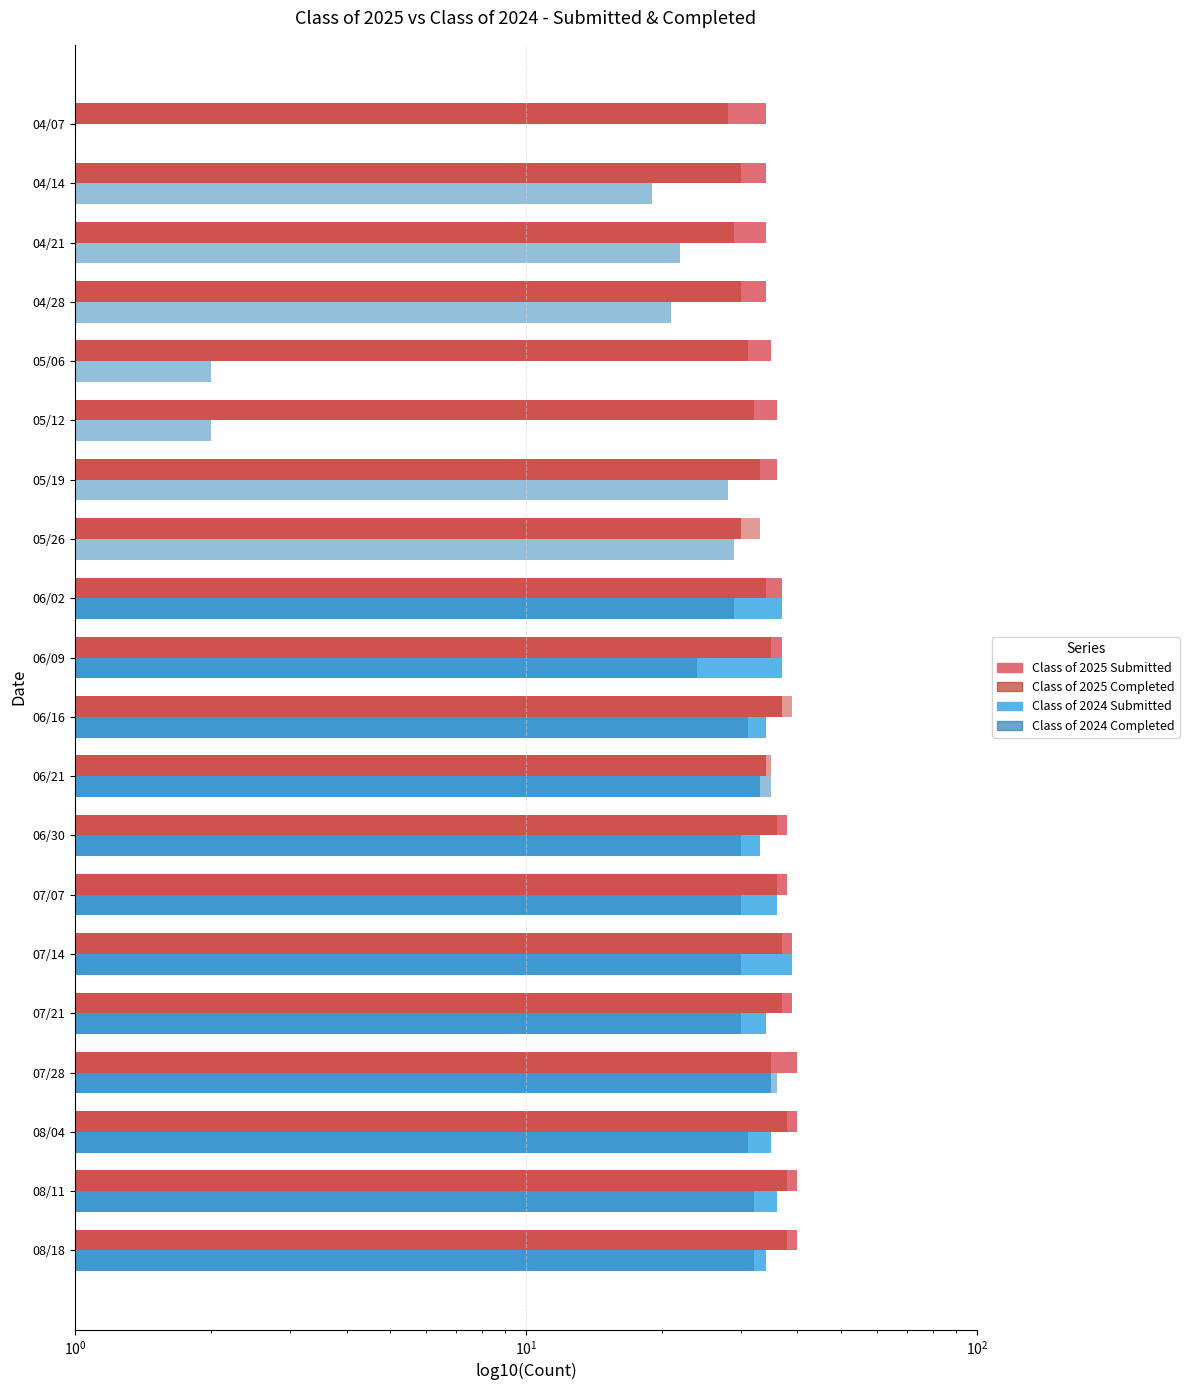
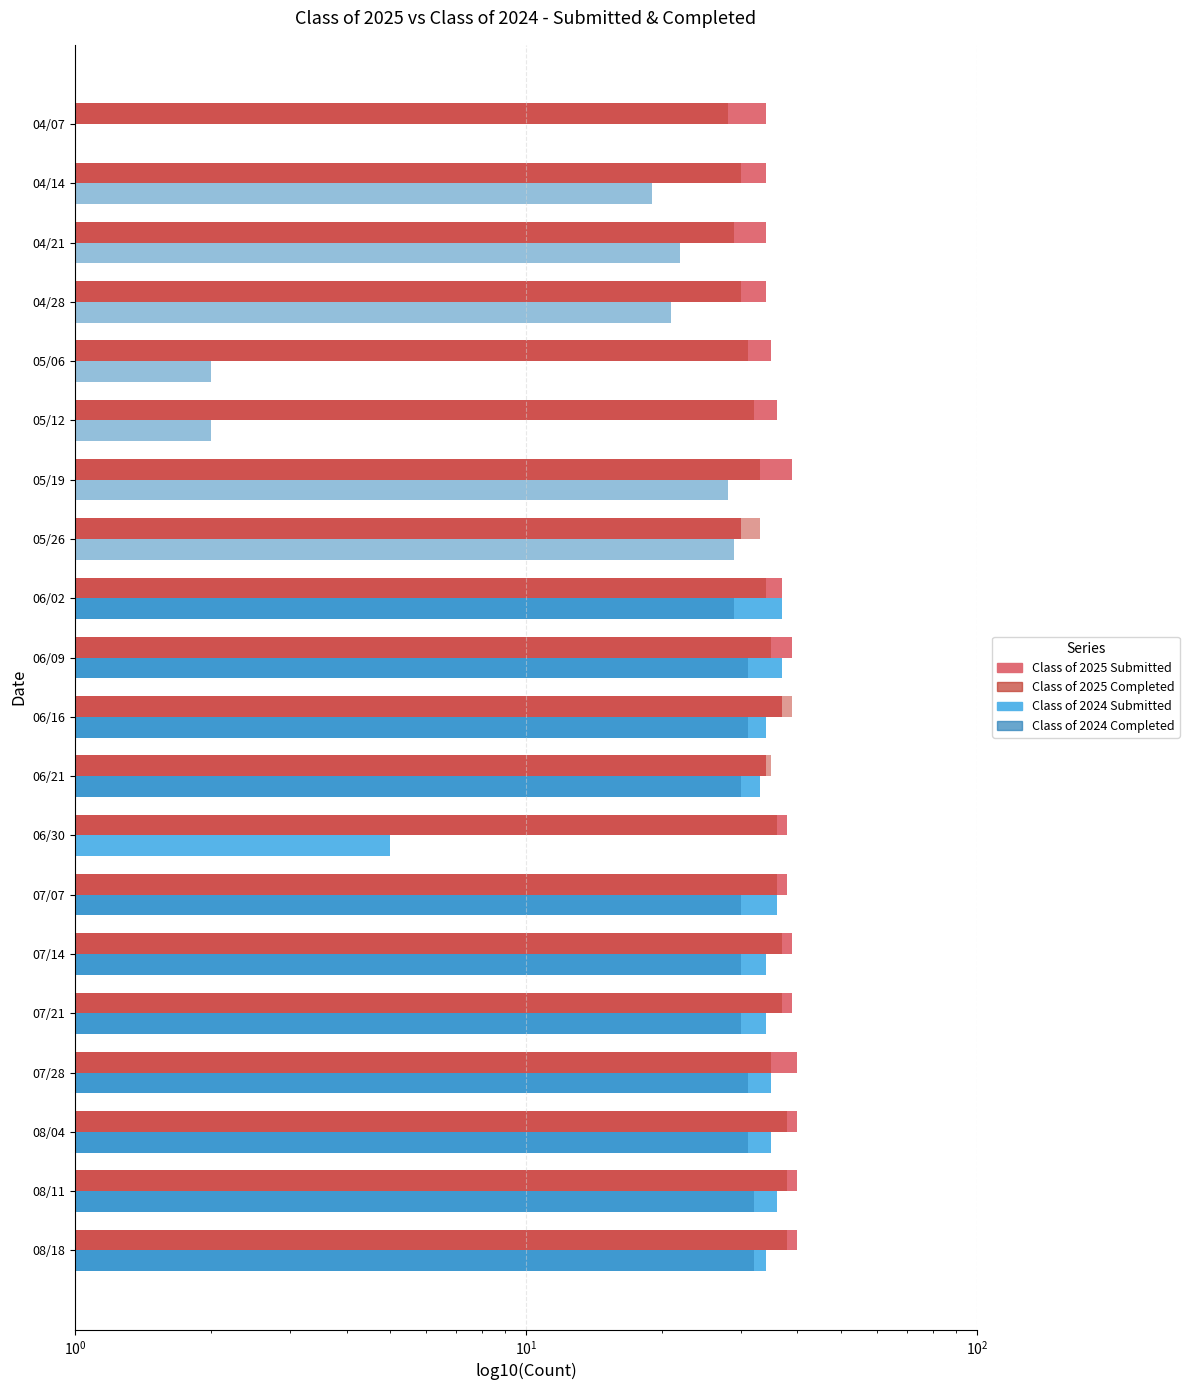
  {
    "Class of 2025 Submitted": {
      "04/07": 34,
      "04/14": 34,
      "04/21": 34,
      "04/28": 34,
      "05/06": 35,
      "05/12": 36,
-     "05/19": 36,
+     "05/19": 39,
      "06/02": 37,
-     "06/09": 37,
+     "06/09": 39,
      "06/30": 38,
      "07/07": 38,
      "07/14": 39,
      "07/21": 39,
      "07/28": 40,
      "08/04": 40,
      "08/11": 40,
      "08/18": 40
    },
    "Class of 2024 Submitted": {
      "06/02": 37,
      "06/09": 37,
      "06/16": 34,
-     "06/30": 33,
+     "06/30": 5,
      "07/07": 36,
-     "07/14": 39,
+     "07/14": 34,
      "07/21": 34,
      "08/04": 35,
      "08/11": 36,
      "08/18": 34
    },
    "Class of 2025 Completed": {
      "05/26": 33,
      "06/16": 39,
      "06/21": 35
    },
    "Class of 2024 Completed": {
      "04/14": 19,
      "04/21": 22,
      "04/28": 21,
      "05/06": 2,
      "05/12": 2,
      "05/19": 28,
      "05/26": 29,
-     "06/09": 24,
-     "06/21": 35,
-     "06/30": 30,
-     "07/28": 36
+     "06/09": 31,
+     "06/21": 30,
+     "06/30": 1,
+     "07/28": 31
    }
  }
